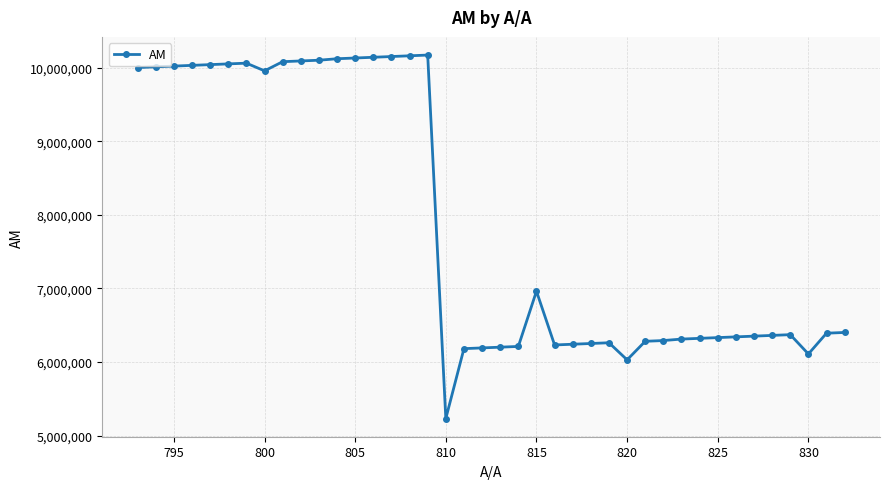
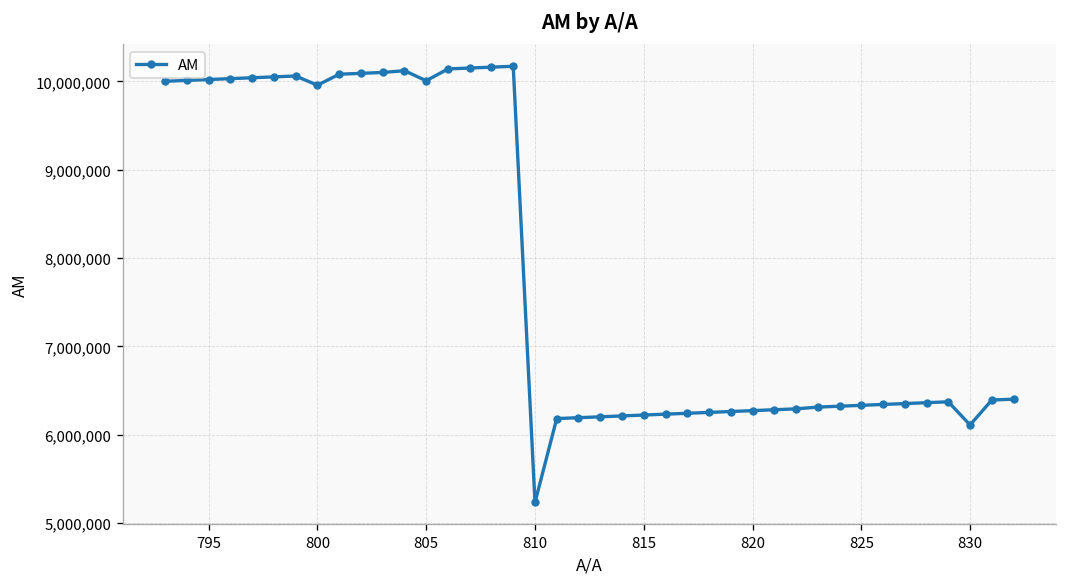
  {
    "795": "10,000,000",
    "800": "10,000,000",
-   "805": "10,100,000",
+   "805": "10,000,000",
    "810": "5,200,000",
-   "815": "7,000,000",
-   "820": "6,000,000",
+   "815": "6,200,000",
+   "820": "6,300,000",
    "825": "6,300,000",
    "830": "6,100,000"
  }
